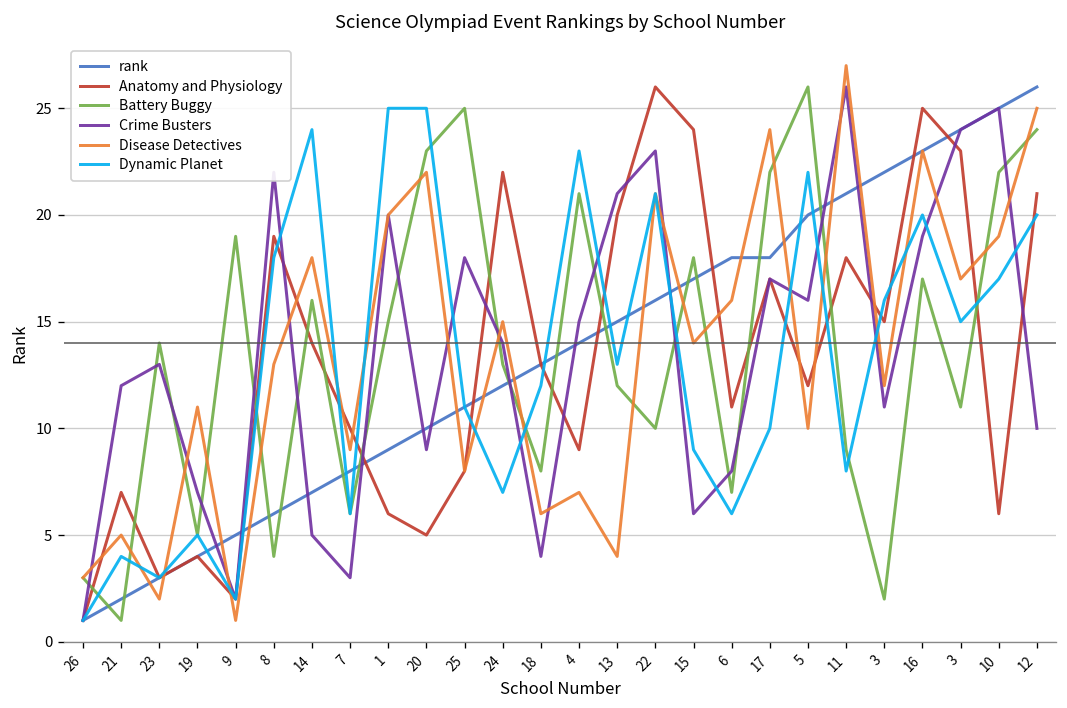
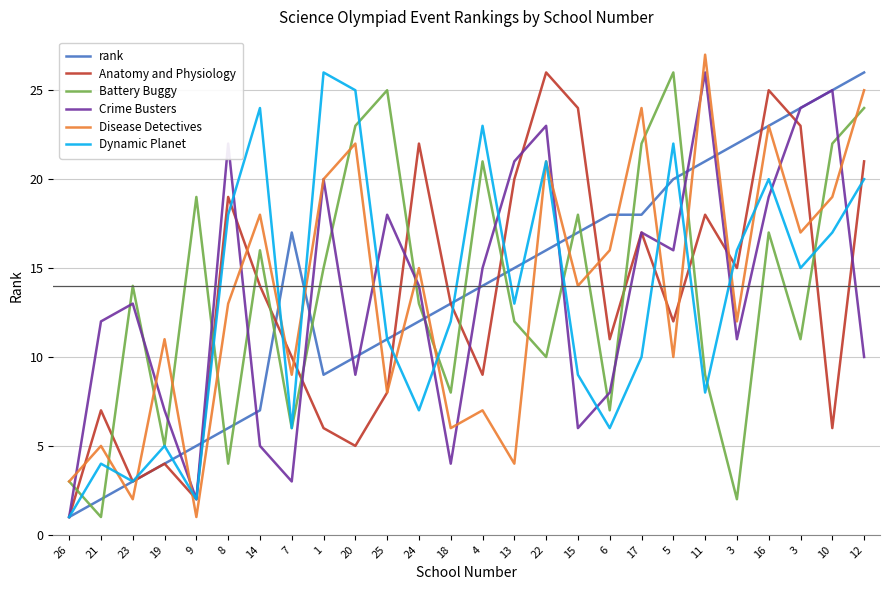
  {
    "rank": {
      "21": 2,
      "9": 5,
      "8": 6,
      "14": 7,
-     "7": 8,
+     "7": 17,
      "1": 9,
      "20": 10,
      "24": 12,
      "4": 14,
      "13": 15,
      "22": 16,
      "15": 17,
      "6": 18,
      "17": 18,
      "5": 20,
      "11": 21,
      "12": 26
    },
    "Anatomy and Physiology": {
      "21": 7,
      "8": 19,
      "14": 14,
      "7": 10,
      "1": 6,
      "20": 5,
      "24": 22,
      "4": 9,
      "13": 20,
      "22": 26,
      "15": 24,
      "6": 11,
      "5": 12,
      "11": 18,
      "16": 25,
      "10": 6,
      "12": 21
    },
    "Battery Buggy": {
      "21": 1,
      "23": 14,
      "9": 19,
      "8": 4,
      "14": 16,
      "1": 15,
      "20": 23,
      "25": 25,
      "24": 13,
      "18": 8,
      "4": 21,
      "13": 12,
      "22": 10,
      "15": 18,
      "6": 7,
      "17": 22,
      "5": 26,
      "11": 9,
      "16": 17,
      "10": 22,
      "12": 24
    },
    "Crime Busters": {
      "21": 12,
      "23": 13,
      "19": 7,
      "14": 5,
      "7": 3,
      "20": 9,
      "25": 18,
      "24": 14,
      "18": 4,
      "4": 15,
      "13": 21,
      "22": 23,
      "15": 6,
      "6": 8,
      "5": 16,
      "11": 26,
      "16": 19,
      "12": 10
    },
    "Disease Detectives": {
      "21": 5,
      "23": 2,
      "19": 11,
      "9": 1,
      "8": 13,
      "14": 18,
      "7": 9,
      "20": 22,
      "24": 15,
      "18": 6,
      "4": 7,
      "13": 4,
      "15": 14,
      "6": 16,
      "17": 24,
      "5": 10,
      "11": 27,
      "10": 19,
      "12": 25
    },
    "Dynamic Planet": {
      "21": 4,
      "8": 18,
      "14": 24,
-     "1": 25,
+     "1": 26,
      "20": 25,
      "24": 7,
      "18": 12,
      "4": 23,
      "13": 13,
      "15": 9,
      "6": 6,
      "17": 10,
      "5": 22,
      "11": 8,
      "16": 20,
      "10": 17,
      "12": 20
    }
  }
